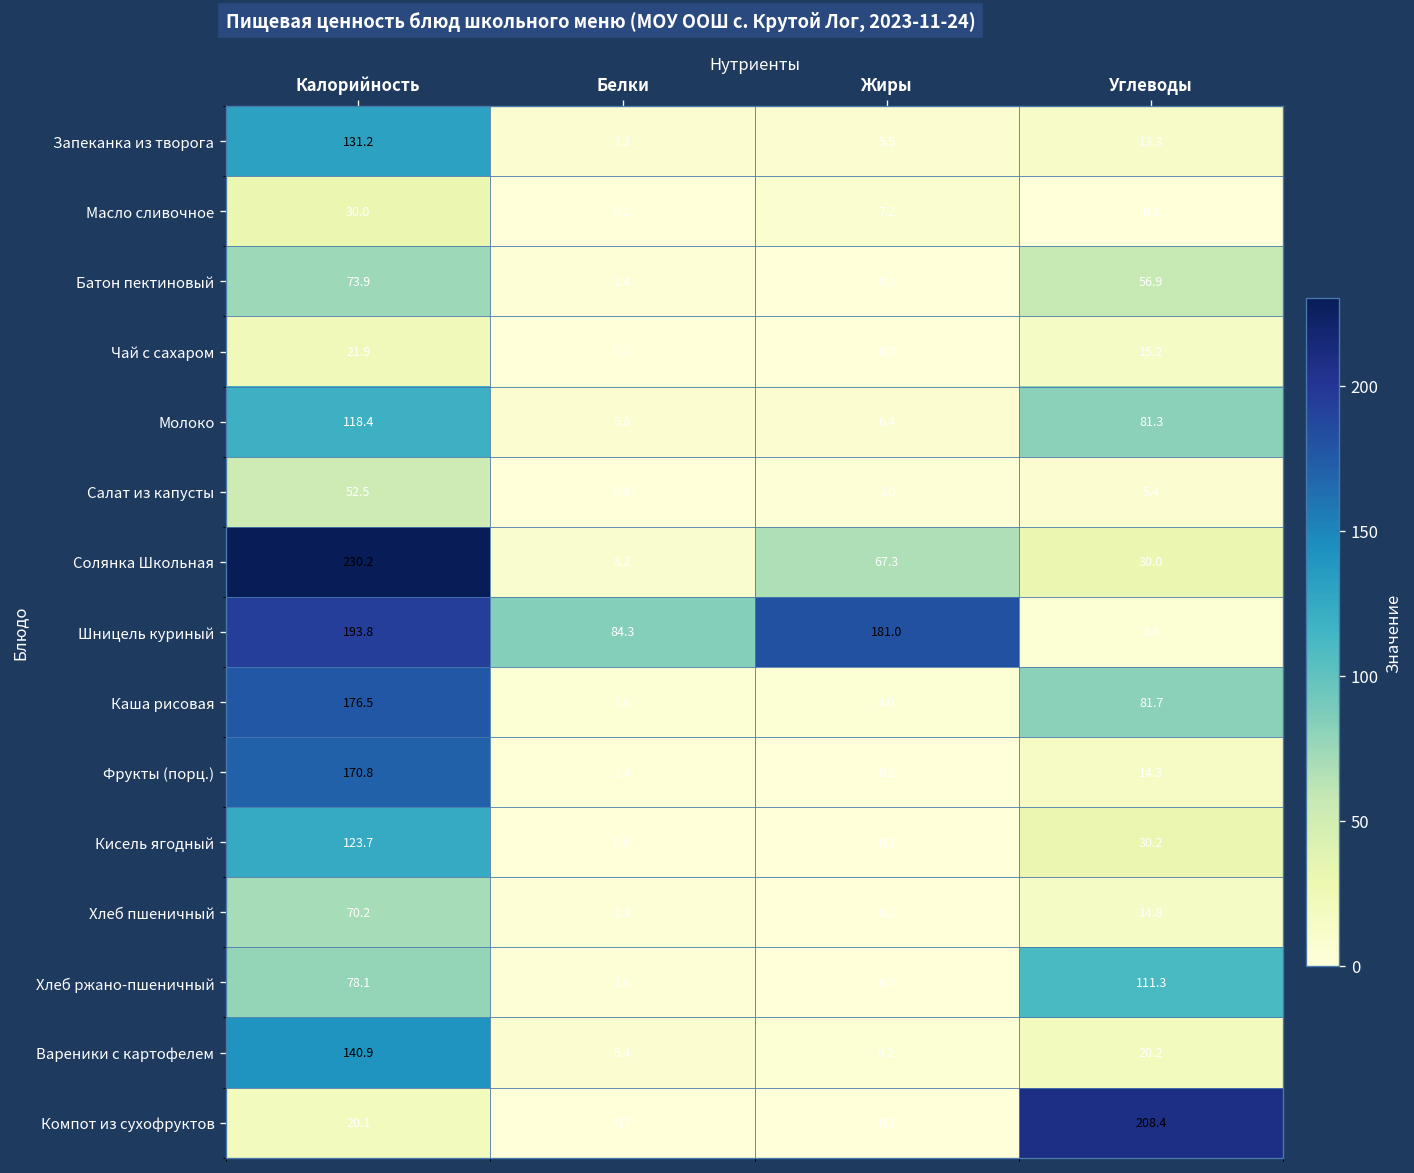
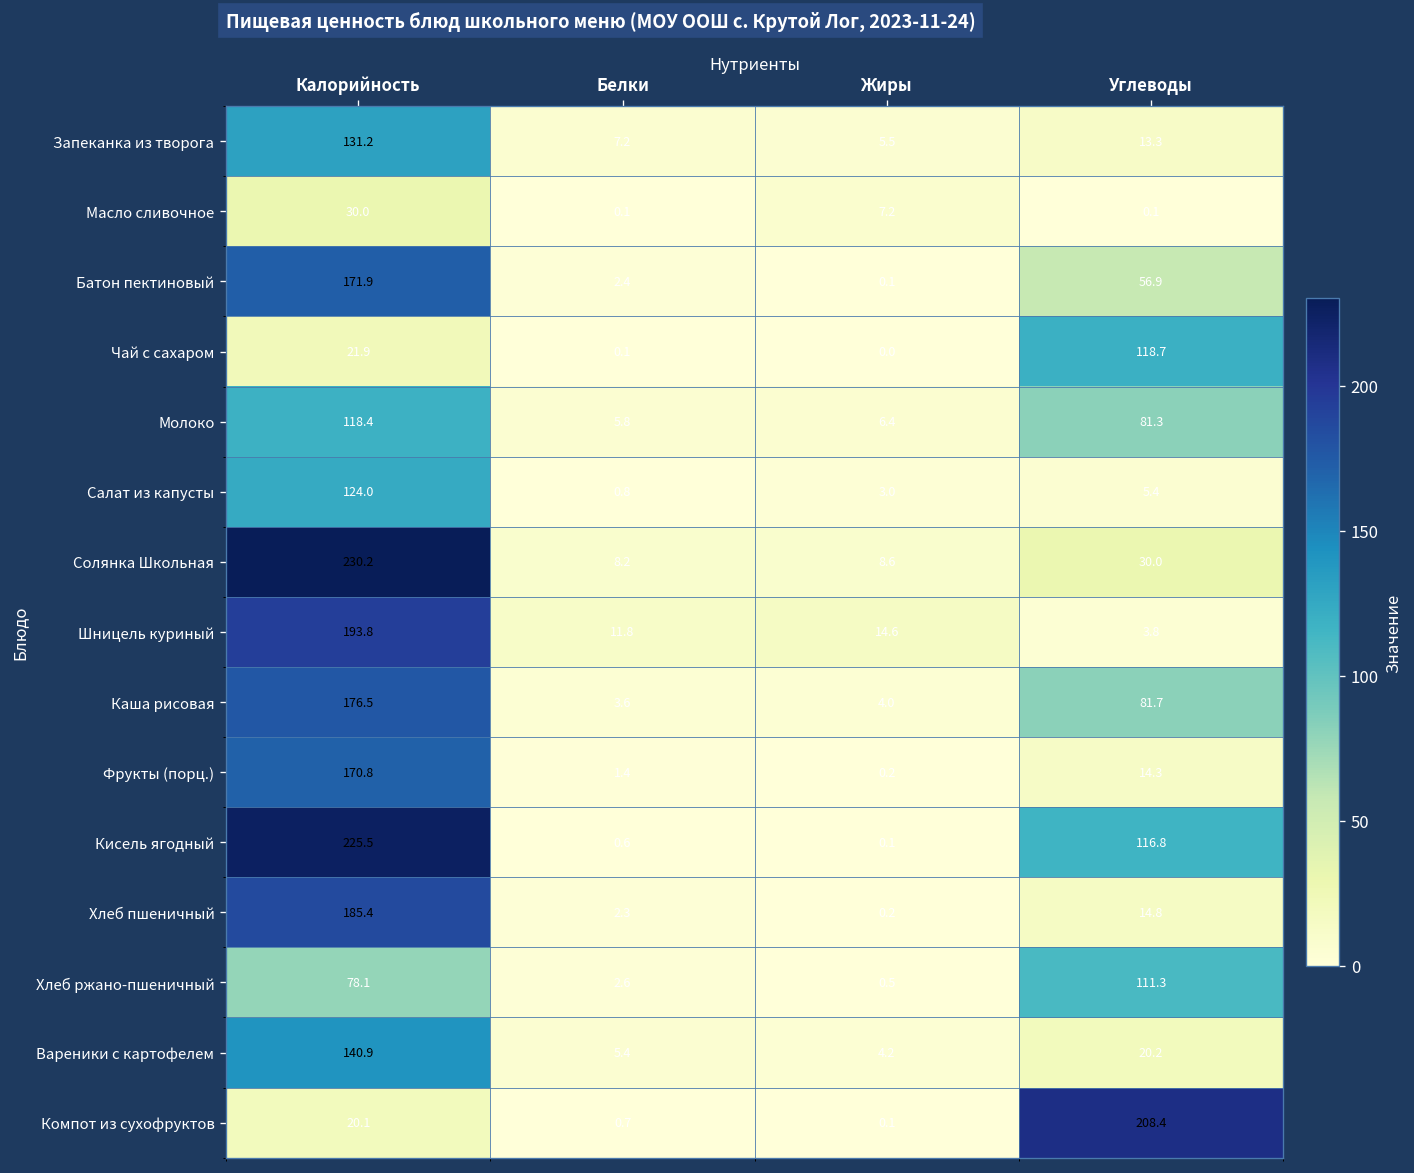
  {
    "Запеканка из творога": {
      "Калорийность": 131.2,
      "Углеводы": 13.3
    },
    "Масло сливочное": {
      "Калорийность": 30.0,
      "Жиры": 7.2
    },
    "Батон пектиновый": {
-     "Калорийность": 73.9,
+     "Калорийность": 171.9,
      "Углеводы": 56.9
    },
    "Чай с сахаром": {
      "Калорийность": 21.9,
-     "Углеводы": 15.2
+     "Углеводы": 118.7
    },
    "Молоко": {
      "Калорийность": 118.4,
      "Углеводы": 81.3
    },
    "Салат из капусты": {
-     "Калорийность": 52.5
+     "Калорийность": 124.0
    },
    "Солянка Школьная": {
      "Калорийность": 230.2,
      "Белки": 8.2,
-     "Жиры": 67.3,
+     "Жиры": 8.6,
      "Углеводы": 30.0
    },
    "Шницель куриный": {
      "Калорийность": 193.8,
-     "Белки": 84.3,
-     "Жиры": 181.0
+     "Белки": 11.8,
+     "Жиры": 14.6
    },
    "Каша рисовая": {
      "Калорийность": 176.5,
      "Углеводы": 81.7
    },
    "Фрукты (порц.)": {
      "Калорийность": 170.8,
      "Углеводы": 14.3
    },
    "Кисель ягодный": {
-     "Калорийность": 123.7,
-     "Углеводы": 30.2
+     "Калорийность": 225.5,
+     "Углеводы": 116.8
    },
    "Хлеб пшеничный": {
-     "Калорийность": 70.2,
+     "Калорийность": 185.4,
      "Углеводы": 14.8
    },
    "Хлеб ржано-пшеничный": {
      "Калорийность": 78.1,
      "Углеводы": 111.3
    },
    "Вареники с картофелем": {
      "Калорийность": 140.9,
      "Углеводы": 20.2
    },
    "Компот из сухофруктов": {
      "Калорийность": 20.1,
      "Углеводы": 208.4
    }
  }
